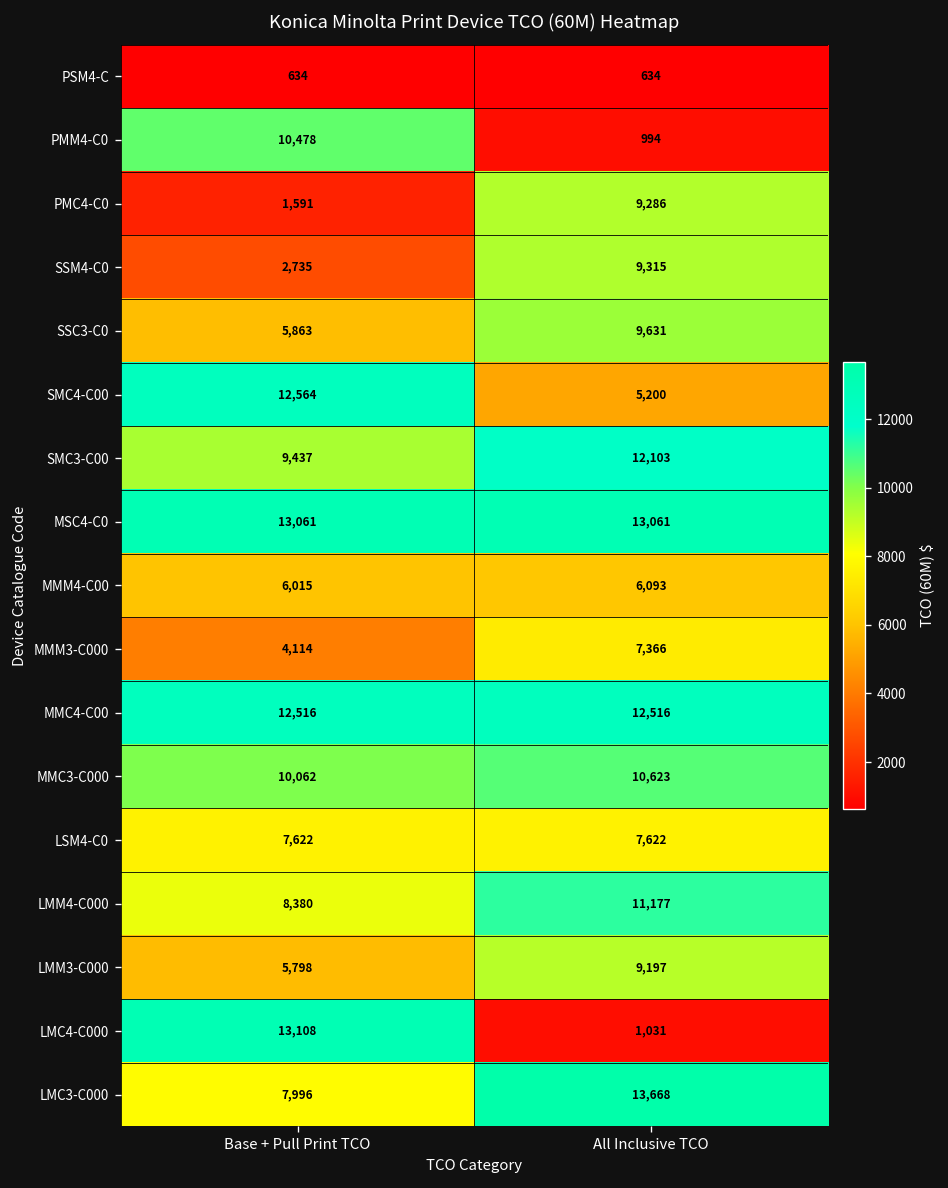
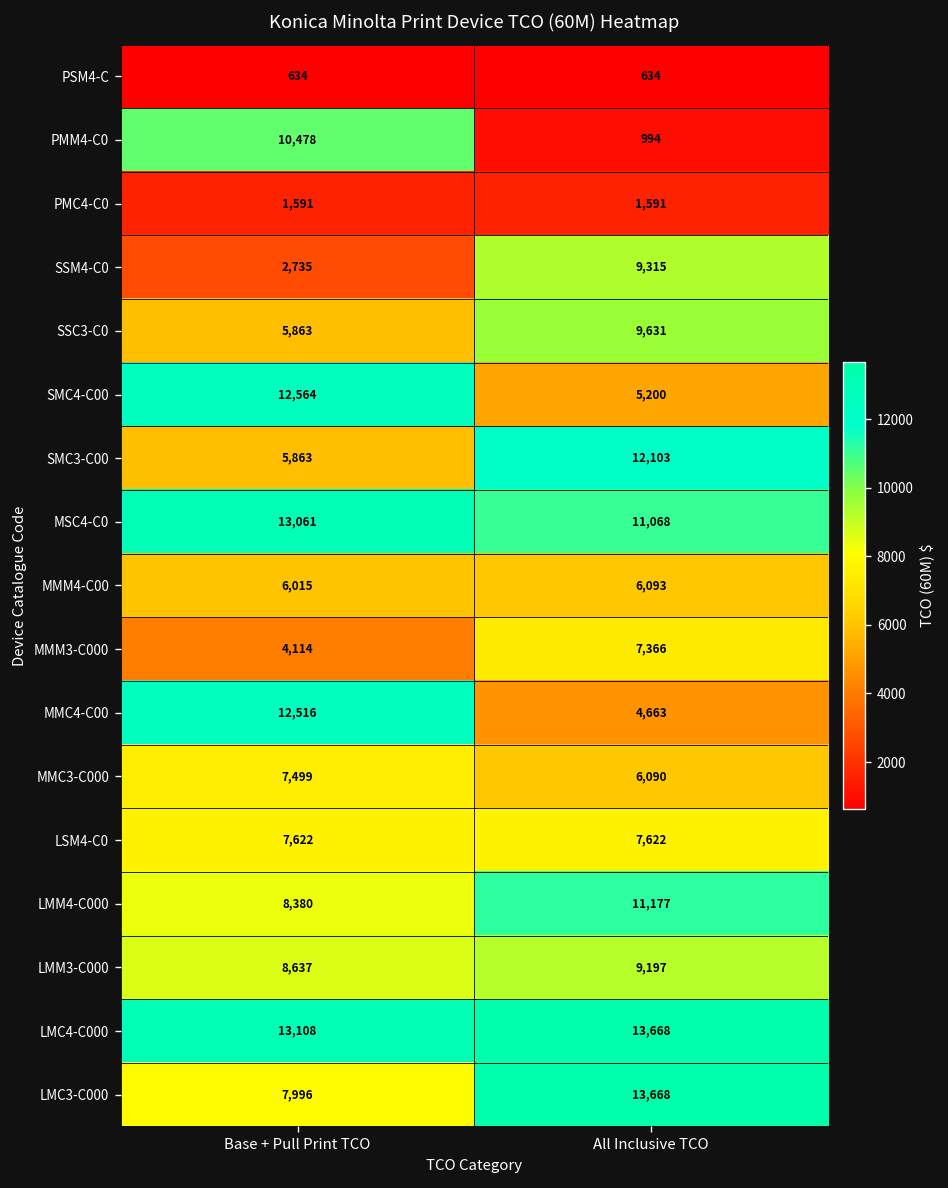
  {
    "PSM4-C": {
      "Base + Pull Print TCO": "634",
      "All Inclusive TCO": "634"
    },
    "PMM4-C0": {
      "Base + Pull Print TCO": "10,478",
      "All Inclusive TCO": "994"
    },
    "PMC4-C0": {
      "Base + Pull Print TCO": "1,591",
-     "All Inclusive TCO": "9,286"
+     "All Inclusive TCO": "1,591"
    },
    "SSM4-C0": {
      "Base + Pull Print TCO": "2,735",
      "All Inclusive TCO": "9,315"
    },
    "SSC3-C0": {
      "Base + Pull Print TCO": "5,863",
      "All Inclusive TCO": "9,631"
    },
    "SMC4-C00": {
      "Base + Pull Print TCO": "12,564",
      "All Inclusive TCO": "5,200"
    },
    "SMC3-C00": {
-     "Base + Pull Print TCO": "9,437",
+     "Base + Pull Print TCO": "5,863",
      "All Inclusive TCO": "12,103"
    },
    "MSC4-C0": {
      "Base + Pull Print TCO": "13,061",
-     "All Inclusive TCO": "13,061"
+     "All Inclusive TCO": "11,068"
    },
    "MMM4-C00": {
      "Base + Pull Print TCO": "6,015",
      "All Inclusive TCO": "6,093"
    },
    "MMM3-C000": {
      "Base + Pull Print TCO": "4,114",
      "All Inclusive TCO": "7,366"
    },
    "MMC4-C00": {
      "Base + Pull Print TCO": "12,516",
-     "All Inclusive TCO": "12,516"
+     "All Inclusive TCO": "4,663"
    },
    "MMC3-C000": {
-     "Base + Pull Print TCO": "10,062",
-     "All Inclusive TCO": "10,623"
+     "Base + Pull Print TCO": "7,499",
+     "All Inclusive TCO": "6,090"
    },
    "LSM4-C0": {
      "Base + Pull Print TCO": "7,622",
      "All Inclusive TCO": "7,622"
    },
    "LMM4-C000": {
      "Base + Pull Print TCO": "8,380",
      "All Inclusive TCO": "11,177"
    },
    "LMM3-C000": {
-     "Base + Pull Print TCO": "5,798",
+     "Base + Pull Print TCO": "8,637",
      "All Inclusive TCO": "9,197"
    },
    "LMC4-C000": {
      "Base + Pull Print TCO": "13,108",
-     "All Inclusive TCO": "1,031"
+     "All Inclusive TCO": "13,668"
    },
    "LMC3-C000": {
      "Base + Pull Print TCO": "7,996",
      "All Inclusive TCO": "13,668"
    }
  }
